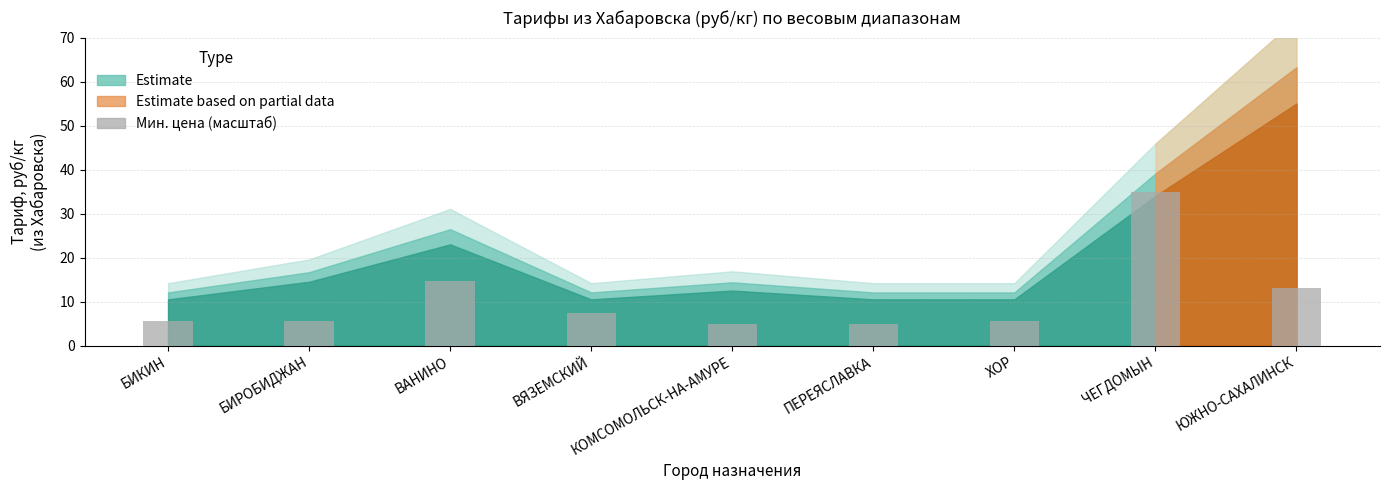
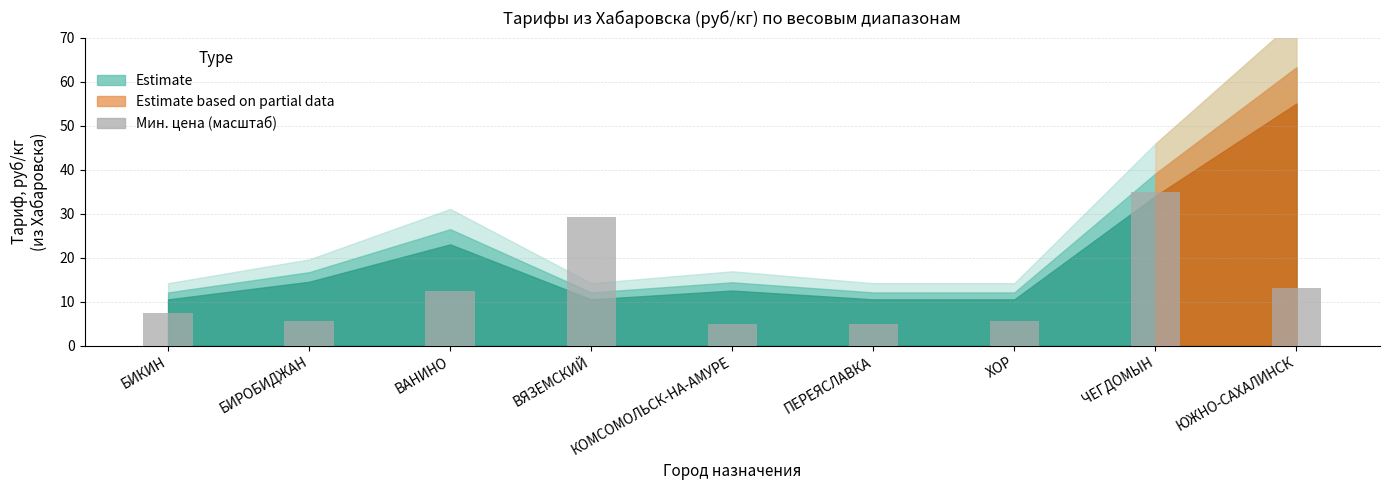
  {
    "Мин. цена (масштаб)": {
-     "БИКИН": 6,
+     "БИКИН": 8,
      "БИРОБИДЖАН": 6,
-     "ВАНИНО": 15,
-     "ВЯЗЕМСКИЙ": 8,
+     "ВАНИНО": 13,
+     "ВЯЗЕМСКИЙ": 29,
      "КОМСОМОЛЬСК-НА-АМУРЕ": 5,
      "ПЕРЕЯСЛАВКА": 5,
      "ХОР": 6,
      "ЧЕГДОМЫН": 35,
      "ЮЖНО-САХАЛИНСК": 13
    }
  }
